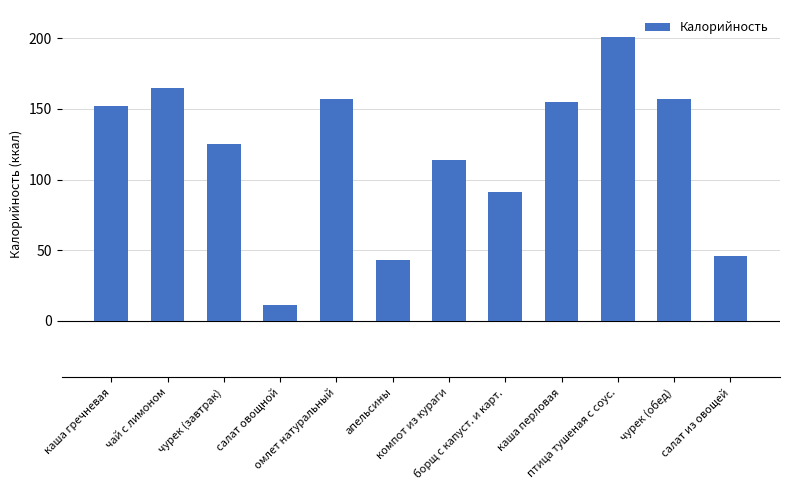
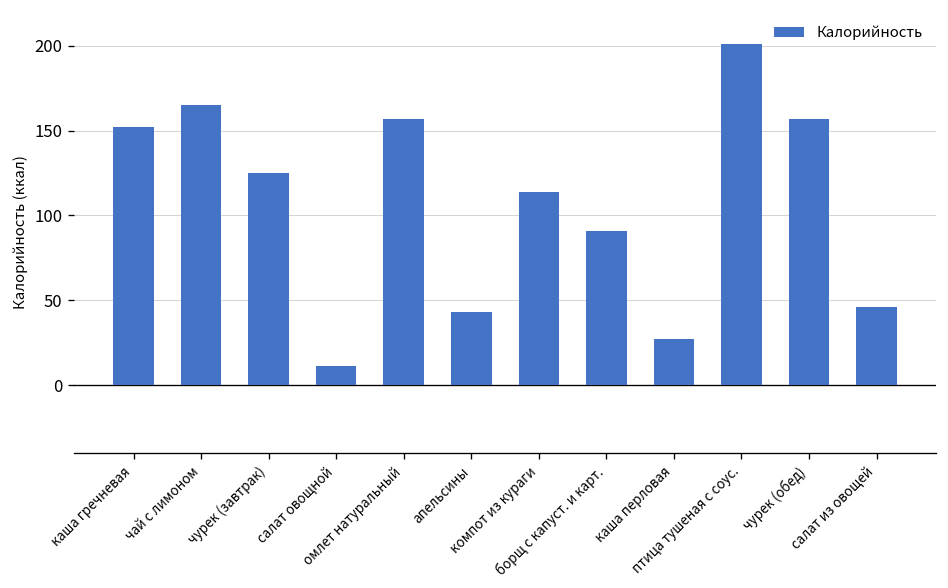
  {
    "каша гречневая": 152,
    "чай с лимоном": 165,
    "чурек (завтрак)": 125,
    "салат овощной": 11,
    "омлет натуральный": 157,
    "апельсины": 43,
    "компот из кураги": 114,
    "борщ с капуст. и карт.": 91,
-   "каша перловая": 155,
+   "каша перловая": 27,
    "птица тушеная с соус.": 201,
    "чурек (обед)": 157,
    "салат из овощей": 46
  }
